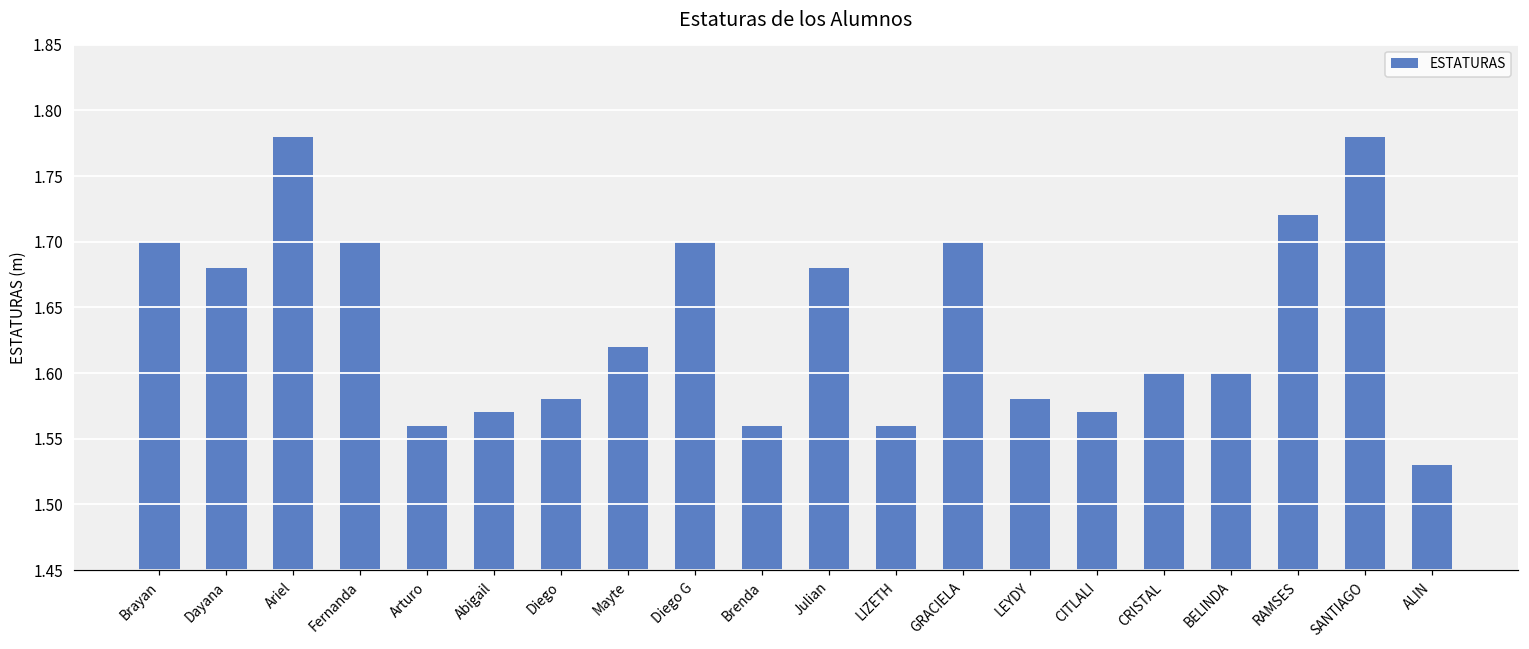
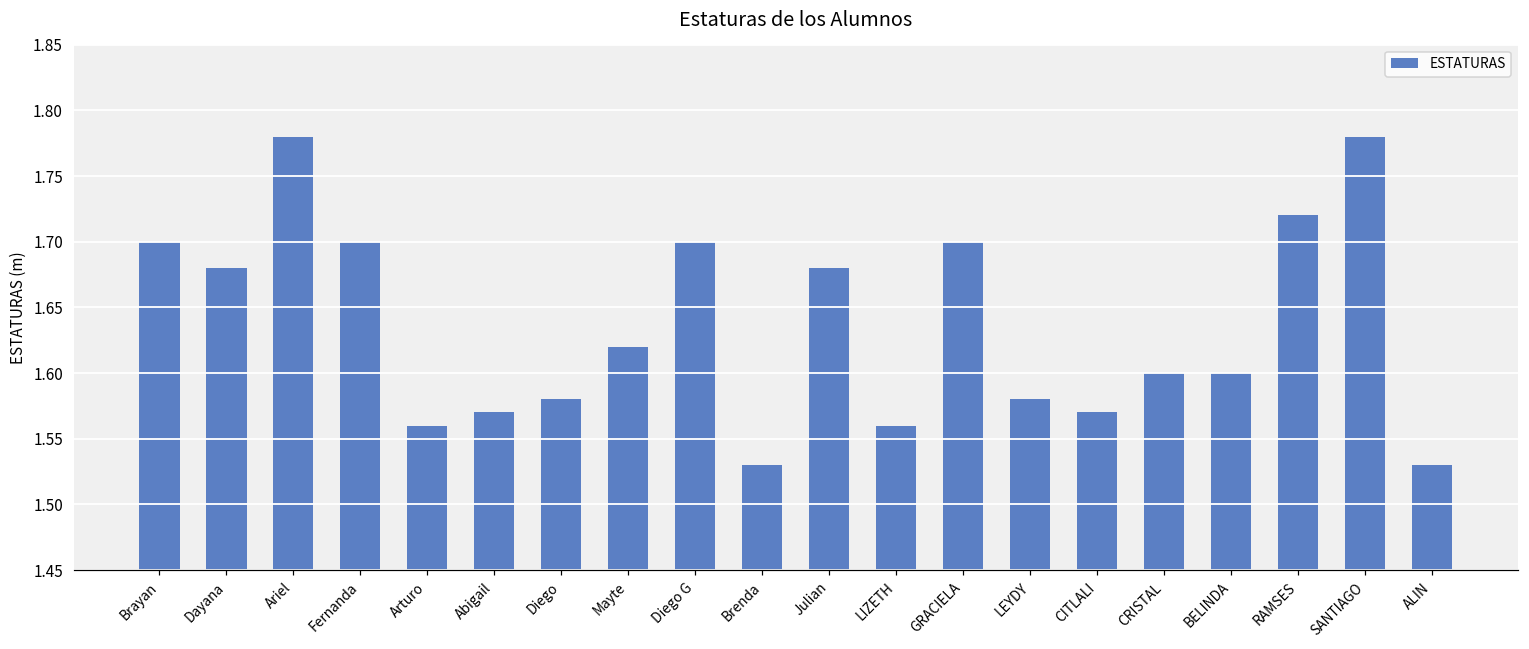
  {
    "Brayan": 1.70,
    "Dayana": 1.68,
    "Ariel": 1.78,
    "Fernanda": 1.70,
    "Arturo": 1.56,
    "Abigail": 1.57,
    "Diego": 1.58,
    "Mayte": 1.62,
    "Diego G": 1.70,
-   "Brenda": 1.56,
+   "Brenda": 1.53,
    "Julian": 1.68,
    "LIZETH": 1.56,
    "GRACIELA": 1.70,
    "LEYDY": 1.58,
    "CITLALI": 1.57,
    "CRISTAL": 1.60,
    "BELINDA": 1.60,
    "RAMSES": 1.72,
    "SANTIAGO": 1.78,
    "ALIN": 1.53
  }
